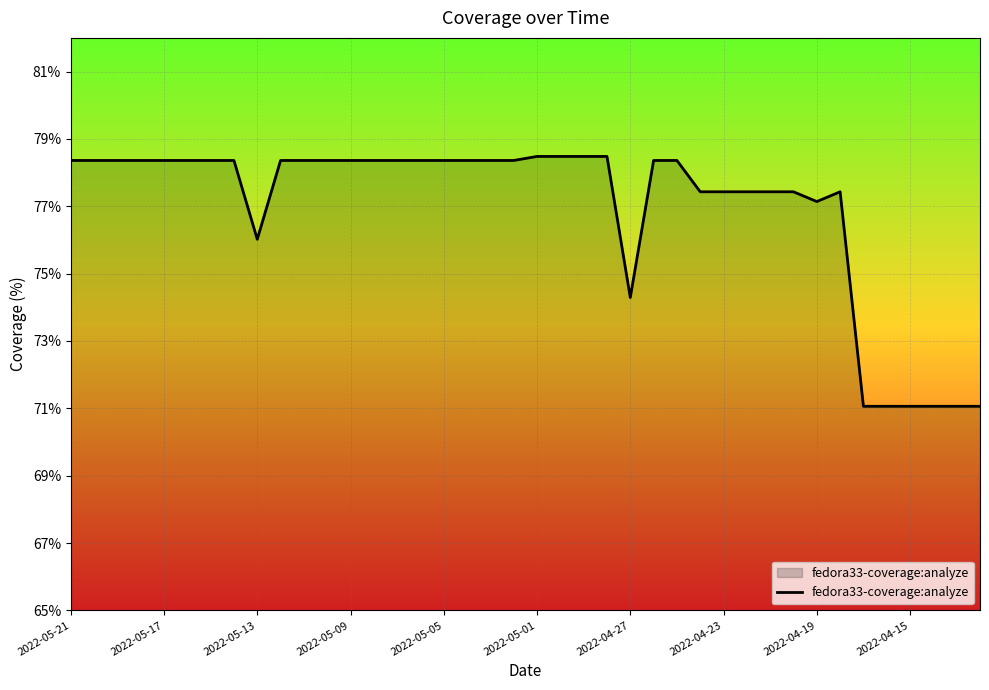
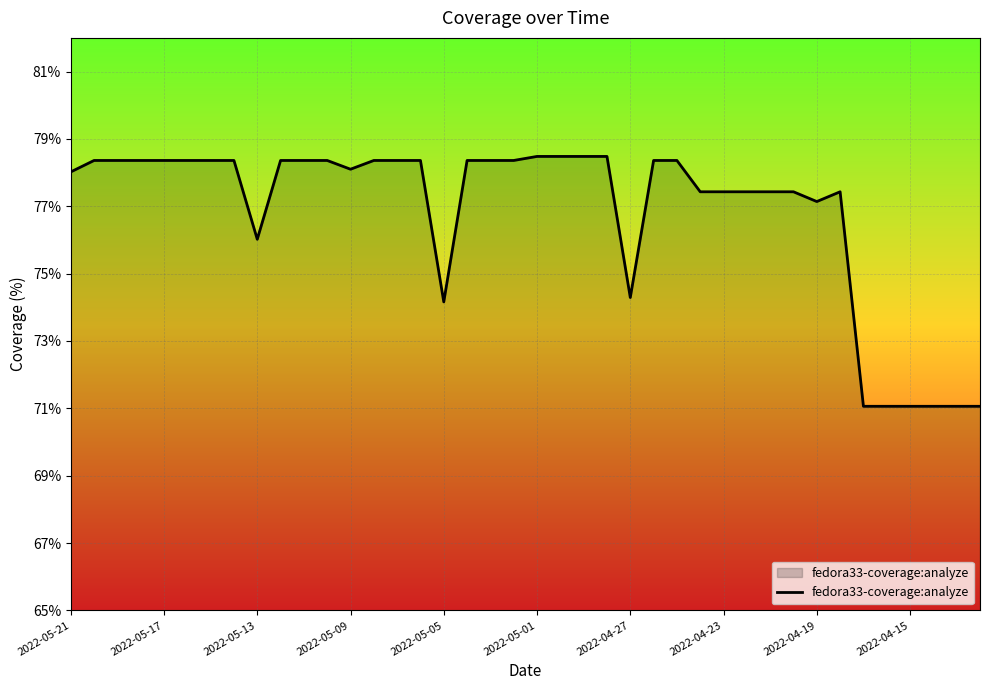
  {
-   "2022-05-21": "78.4%",
+   "2022-05-21": "78.0%",
    "2022-05-17": "78.4%",
    "2022-05-13": "76.0%",
-   "2022-05-09": "78.4%",
-   "2022-05-05": "78.4%",
+   "2022-05-09": "78.1%",
+   "2022-05-05": "74.2%",
    "2022-05-01": "78.5%",
    "2022-04-27": "74.3%",
    "2022-04-23": "77.4%",
    "2022-04-19": "77.1%",
    "2022-04-15": "71.1%"
  }
